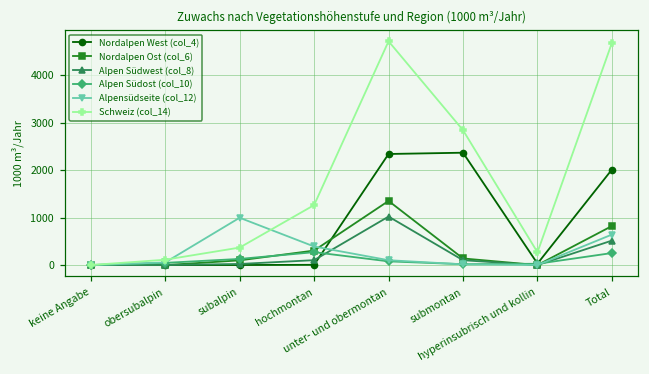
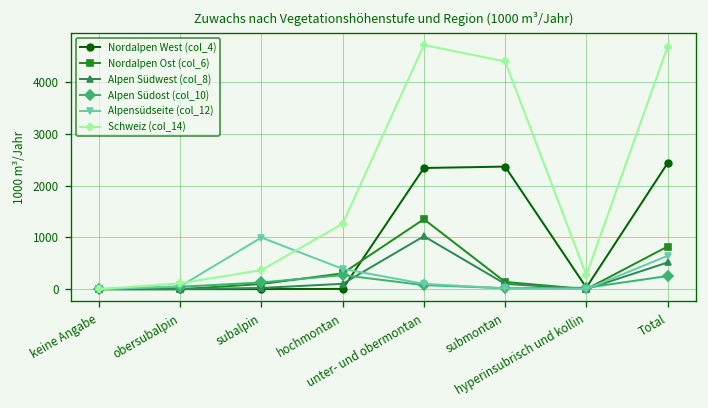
  {
    "Nordalpen West (col_4)": {
      "hochmontan": 0,
      "unter- und obermontan": 2300,
      "submontan": 2400,
-     "Total": 2000
+     "Total": 2400
    },
    "Alpensüdseite (col_12)": {
      "subalpin": 1000,
      "hochmontan": 400,
      "Total": 600
    },
    "Schweiz (col_14)": {
      "subalpin": 400,
      "hochmontan": 1300,
      "unter- und obermontan": 4700,
-     "submontan": 2800,
+     "submontan": 4400,
      "hyperinsubrisch und kollin": 300,
      "Total": 4700
    }
  }
